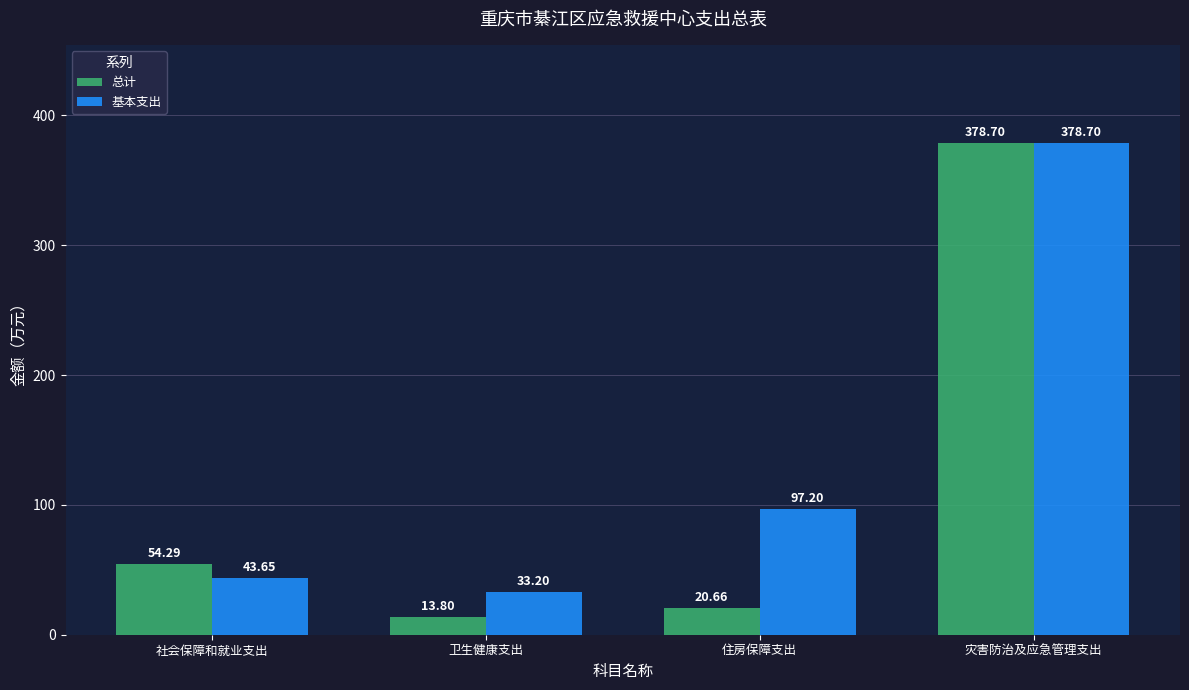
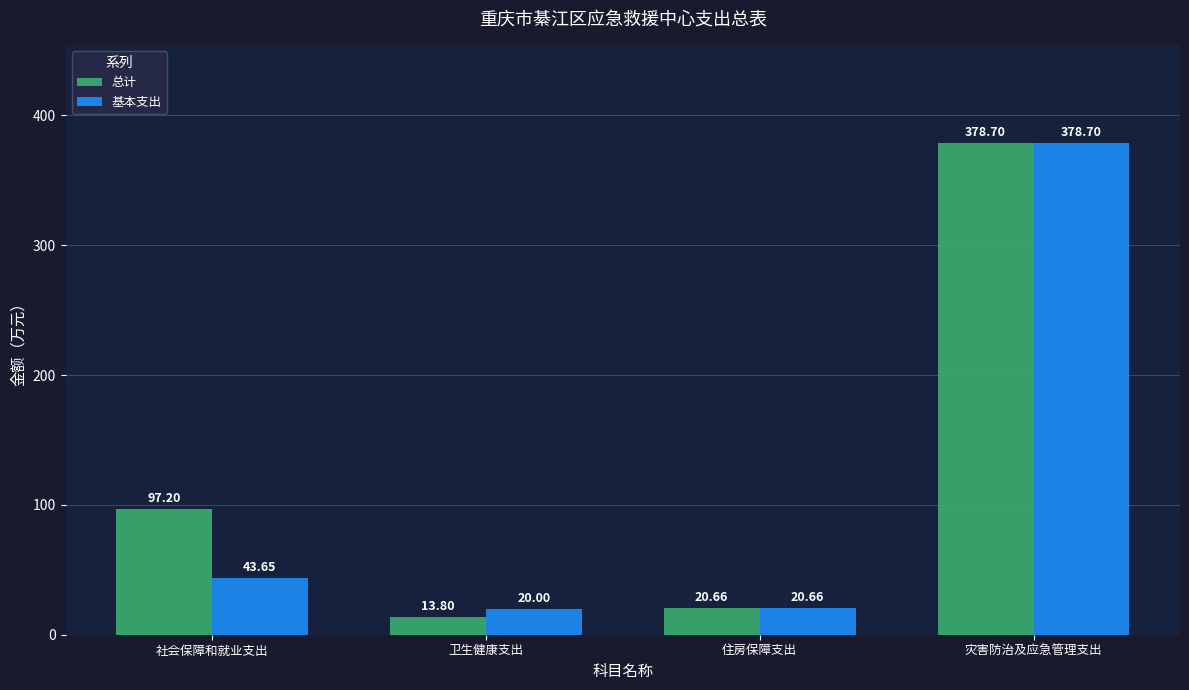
  {
    "总计": {
-     "社会保障和就业支出": 54.29,
+     "社会保障和就业支出": 97.20,
      "卫生健康支出": 13.80,
      "住房保障支出": 20.66,
      "灾害防治及应急管理支出": 378.70
    },
    "基本支出": {
      "社会保障和就业支出": 43.65,
-     "卫生健康支出": 33.20,
-     "住房保障支出": 97.20,
+     "卫生健康支出": 20.00,
+     "住房保障支出": 20.66,
      "灾害防治及应急管理支出": 378.70
    }
  }
